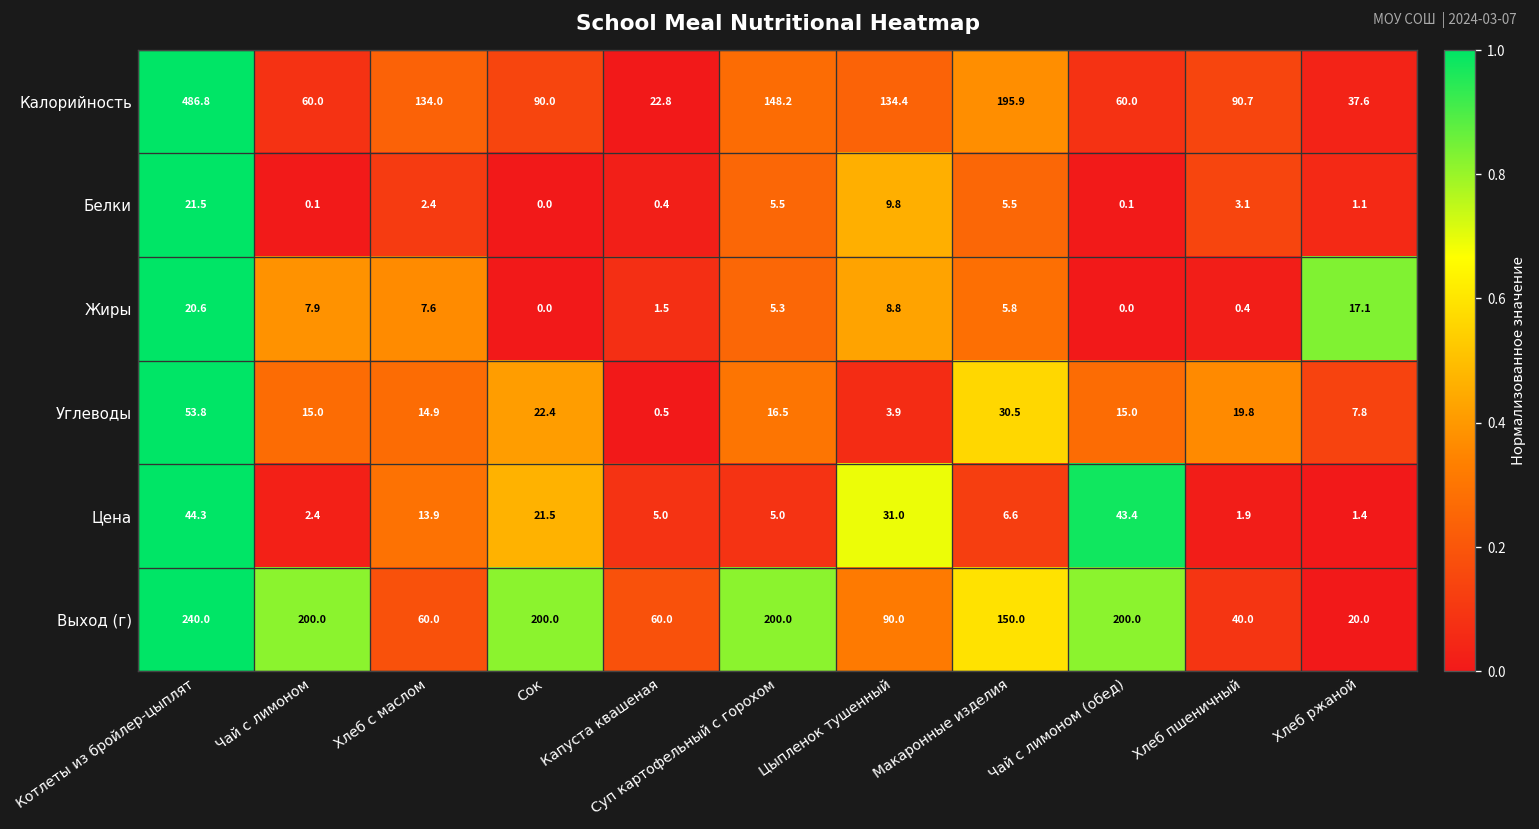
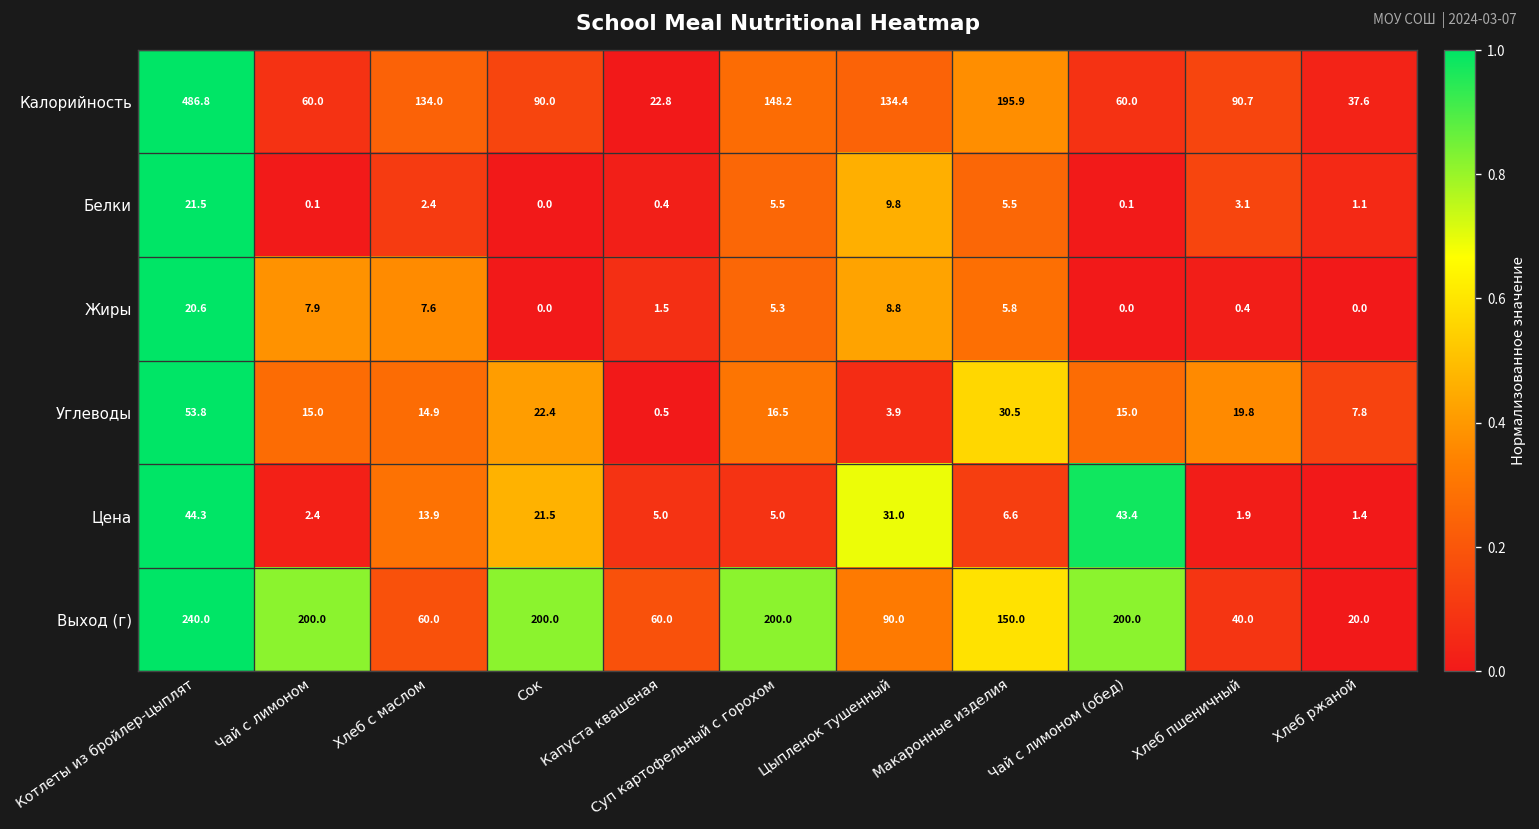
  {
    "Калорийность": {
      "Котлеты из бройлер-цыплят": 486.8,
      "Чай с лимоном": 60.0,
      "Хлеб с маслом": 134.0,
      "Сок": 90.0,
      "Капуста квашеная": 22.8,
      "Суп картофельный с горохом": 148.2,
      "Цыпленок тушенный": 134.4,
      "Макаронные изделия": 195.9,
      "Чай с лимоном (обед)": 60.0,
      "Хлеб пшеничный": 90.7,
      "Хлеб ржаной": 37.6
    },
    "Белки": {
      "Котлеты из бройлер-цыплят": 21.5,
      "Чай с лимоном": 0.1,
      "Хлеб с маслом": 2.4,
      "Сок": 0.0,
      "Капуста квашеная": 0.4,
      "Суп картофельный с горохом": 5.5,
      "Цыпленок тушенный": 9.8,
      "Макаронные изделия": 5.5,
      "Чай с лимоном (обед)": 0.1,
      "Хлеб пшеничный": 3.1,
      "Хлеб ржаной": 1.1
    },
    "Жиры": {
      "Котлеты из бройлер-цыплят": 20.6,
      "Чай с лимоном": 7.9,
      "Хлеб с маслом": 7.6,
      "Сок": 0.0,
      "Капуста квашеная": 1.5,
      "Суп картофельный с горохом": 5.3,
      "Цыпленок тушенный": 8.8,
      "Макаронные изделия": 5.8,
      "Чай с лимоном (обед)": 0.0,
      "Хлеб пшеничный": 0.4,
-     "Хлеб ржаной": 17.1
+     "Хлеб ржаной": 0.0
    },
    "Углеводы": {
      "Котлеты из бройлер-цыплят": 53.8,
      "Чай с лимоном": 15.0,
      "Хлеб с маслом": 14.9,
      "Сок": 22.4,
      "Капуста квашеная": 0.5,
      "Суп картофельный с горохом": 16.5,
      "Цыпленок тушенный": 3.9,
      "Макаронные изделия": 30.5,
      "Чай с лимоном (обед)": 15.0,
      "Хлеб пшеничный": 19.8,
      "Хлеб ржаной": 7.8
    },
    "Цена": {
      "Котлеты из бройлер-цыплят": 44.3,
      "Чай с лимоном": 2.4,
      "Хлеб с маслом": 13.9,
      "Сок": 21.5,
      "Капуста квашеная": 5.0,
      "Суп картофельный с горохом": 5.0,
      "Цыпленок тушенный": 31.0,
      "Макаронные изделия": 6.6,
      "Чай с лимоном (обед)": 43.4,
      "Хлеб пшеничный": 1.9,
      "Хлеб ржаной": 1.4
    },
    "Выход (г)": {
      "Котлеты из бройлер-цыплят": 240.0,
      "Чай с лимоном": 200.0,
      "Хлеб с маслом": 60.0,
      "Сок": 200.0,
      "Капуста квашеная": 60.0,
      "Суп картофельный с горохом": 200.0,
      "Цыпленок тушенный": 90.0,
      "Макаронные изделия": 150.0,
      "Чай с лимоном (обед)": 200.0,
      "Хлеб пшеничный": 40.0,
      "Хлеб ржаной": 20.0
    }
  }
